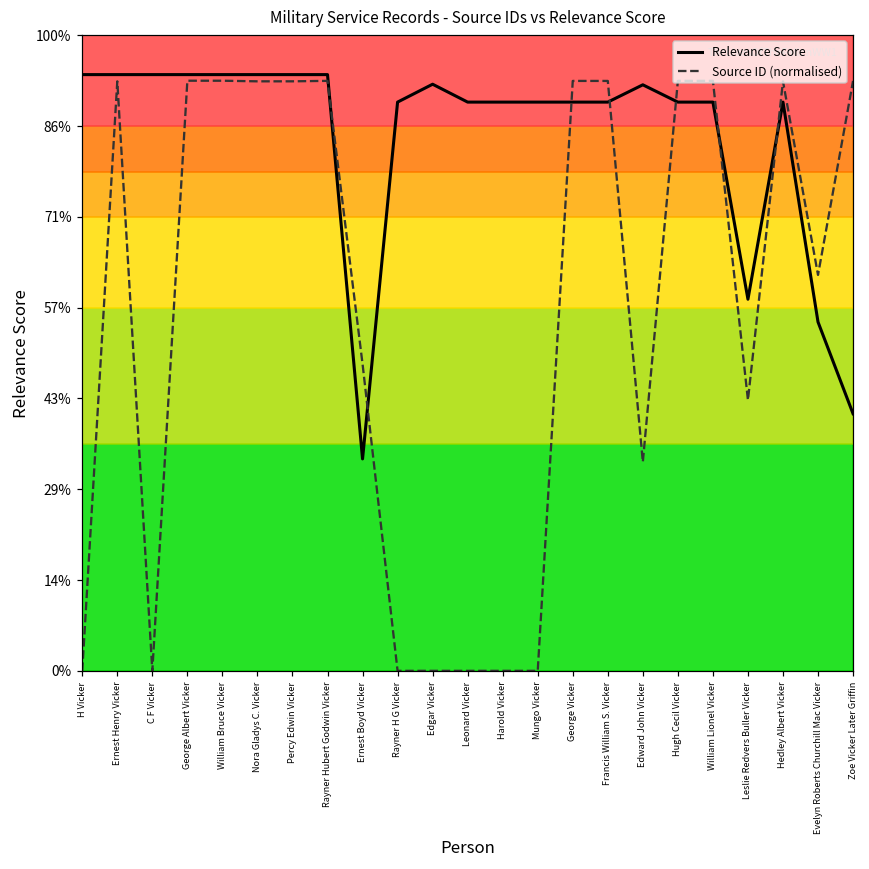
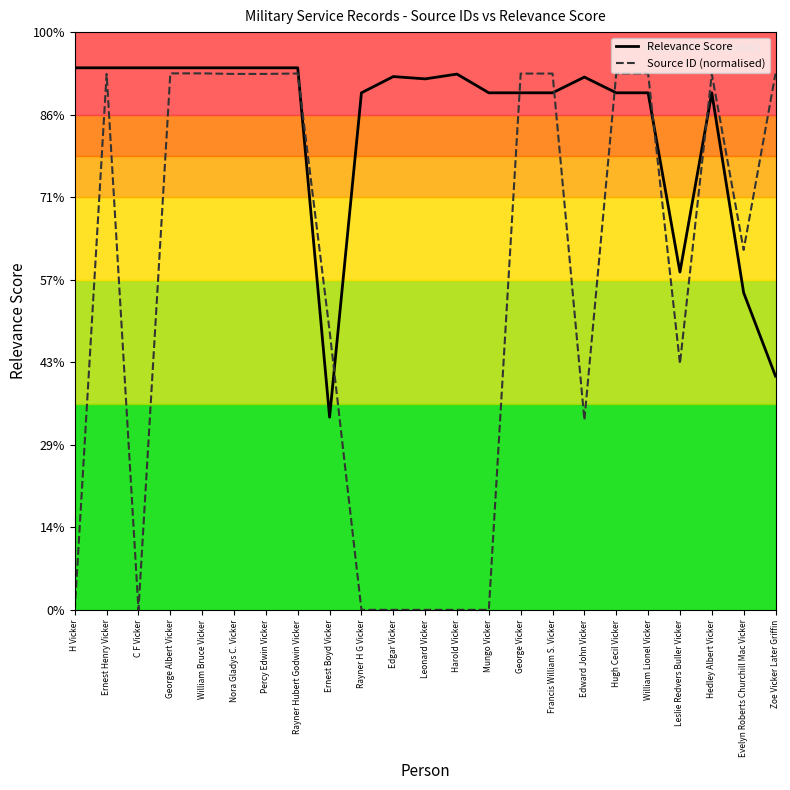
  {
    "Relevance Score": {
      "H Vicker": "94%",
      "Ernest Henry Vicker": "94%",
      "C F Vicker": "94%",
      "George Albert Vicker": "94%",
      "William Bruce Vicker": "94%",
      "Nora Gladys C. Vicker": "94%",
      "Percy Edwin Vicker": "94%",
      "Rayner Hubert Godwin Vicker": "94%",
      "Ernest Boyd Vicker": "33%",
      "Rayner H G Vicker": "89%",
      "Edgar Vicker": "92%",
-     "Leonard Vicker": "89%",
-     "Harold Vicker": "89%",
+     "Leonard Vicker": "92%",
+     "Harold Vicker": "93%",
      "Mungo Vicker": "89%",
      "George Vicker": "89%",
      "Francis William S. Vicker": "89%",
      "Edward John Vicker": "92%",
      "Hugh Cecil Vicker": "89%",
      "William Lionel Vicker": "89%",
      "Leslie Redvers Buller Vicker": "58%",
      "Hedley Albert Vicker": "89%",
      "Evelyn Roberts Churchill Mac Vicker": "55%",
      "Zoe Vicker Later Griffin": "40%"
    },
    "Source ID (normalised)": {
      "H Vicker": "0%",
      "Ernest Henry Vicker": "93%",
      "C F Vicker": "0%",
      "George Albert Vicker": "93%",
      "William Bruce Vicker": "93%",
      "Nora Gladys C. Vicker": "93%",
      "Percy Edwin Vicker": "93%",
      "Rayner Hubert Godwin Vicker": "93%",
      "Ernest Boyd Vicker": "48%",
      "Rayner H G Vicker": "0%",
      "Edgar Vicker": "0%",
      "Leonard Vicker": "0%",
      "Harold Vicker": "0%",
      "Mungo Vicker": "0%",
      "George Vicker": "93%",
      "Francis William S. Vicker": "93%",
      "Edward John Vicker": "33%",
      "Hugh Cecil Vicker": "93%",
      "William Lionel Vicker": "93%",
      "Leslie Redvers Buller Vicker": "43%",
      "Hedley Albert Vicker": "93%",
      "Evelyn Roberts Churchill Mac Vicker": "62%",
      "Zoe Vicker Later Griffin": "93%"
    }
  }
